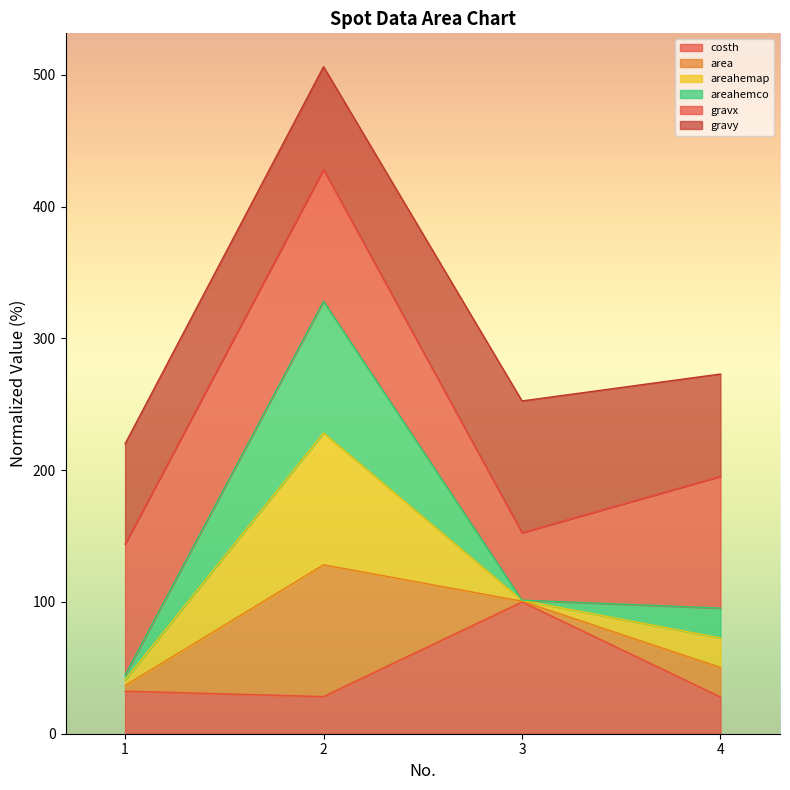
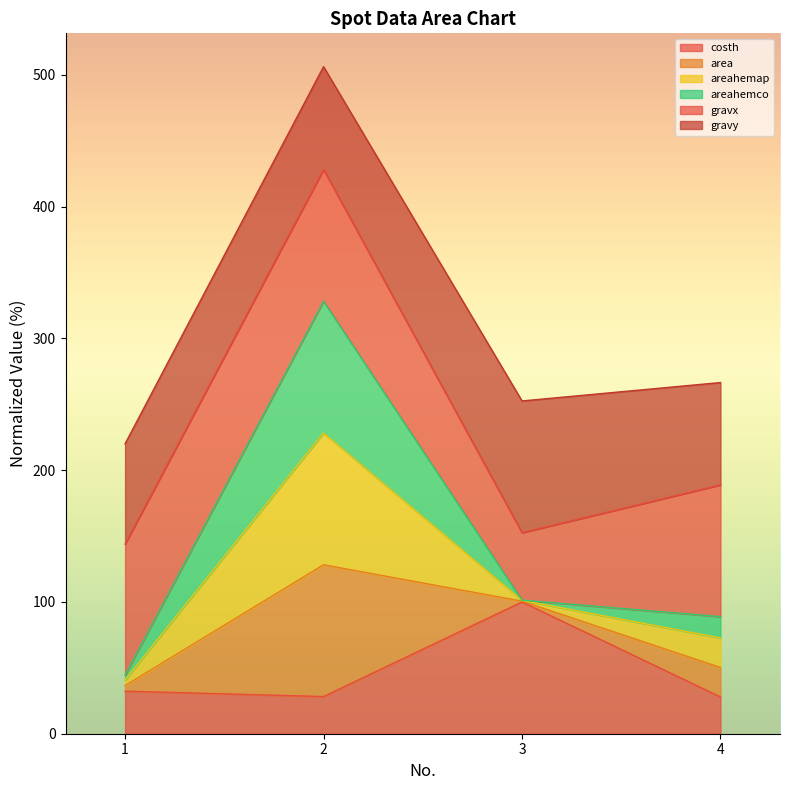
  {
    "areahemap": {
      "1": 4,
      "2": 100,
      "4": 22
    },
    "areahemco": {
      "1": 4,
      "2": 100,
-     "4": 23
+     "4": 16
    }
  }
